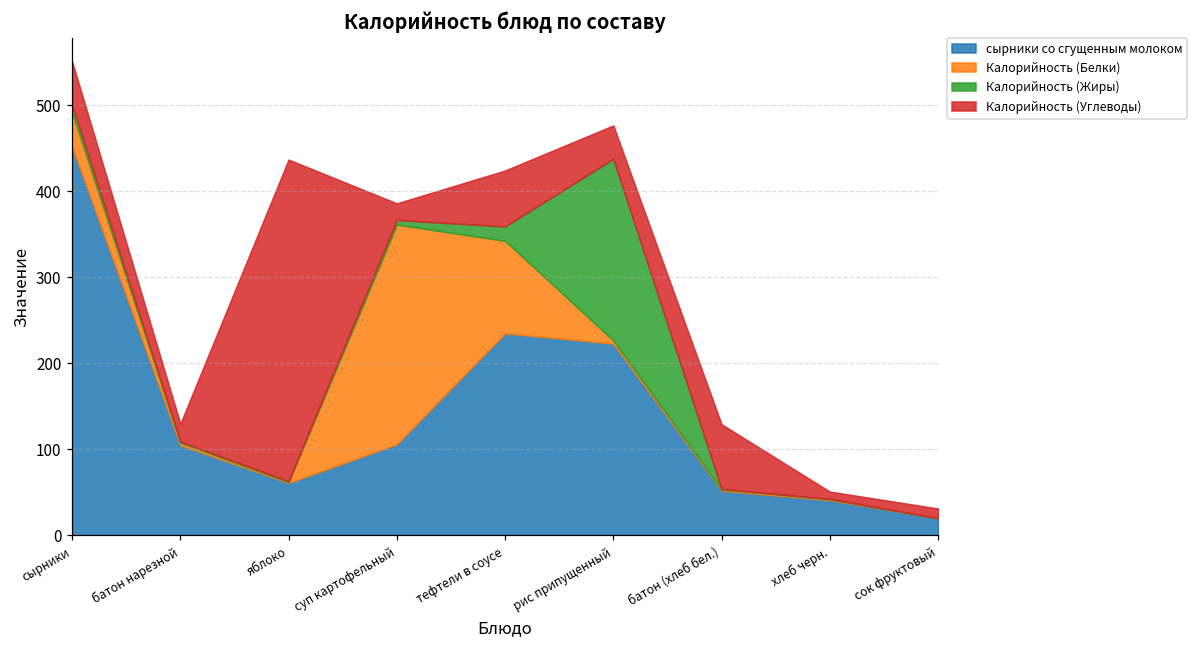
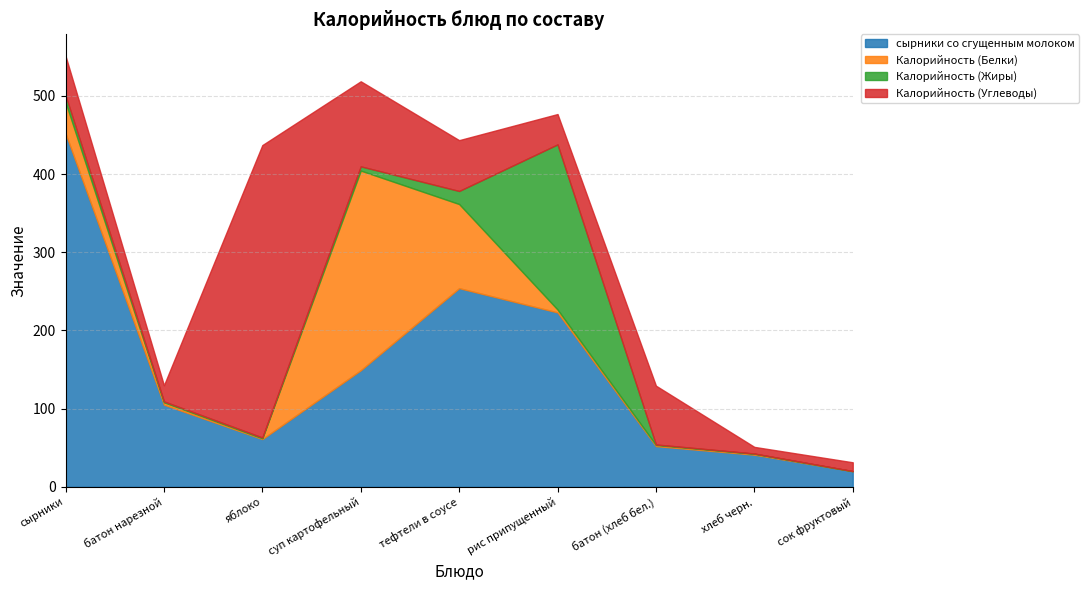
  {
    "сырники со сгущенным молоком": {
      "сырники": 450,
-     "суп картофельный": 110,
-     "тефтели в соусе": 240,
+     "суп картофельный": 150,
+     "тефтели в соусе": 250,
      "рис припущенный": 220
    },
    "Калорийность (Белки)": {
      "сырники": 40,
      "суп картофельный": 260,
      "тефтели в соусе": 110,
      "рис припущенный": 0
    },
    "Калорийность (Жиры)": {
      "сырники": 10,
      "суп картофельный": 10,
      "тефтели в соусе": 20,
      "рис припущенный": 210
    },
    "Калорийность (Углеводы)": {
      "сырники": 50,
      "батон нарезной": 20,
      "яблоко": 370,
-     "суп картофельный": 20,
+     "суп картофельный": 110,
      "тефтели в соусе": 70,
      "рис припущенный": 40,
      "батон (хлеб бел.)": 80,
      "хлеб черн.": 10,
      "сок фруктовый": 10
    }
  }
